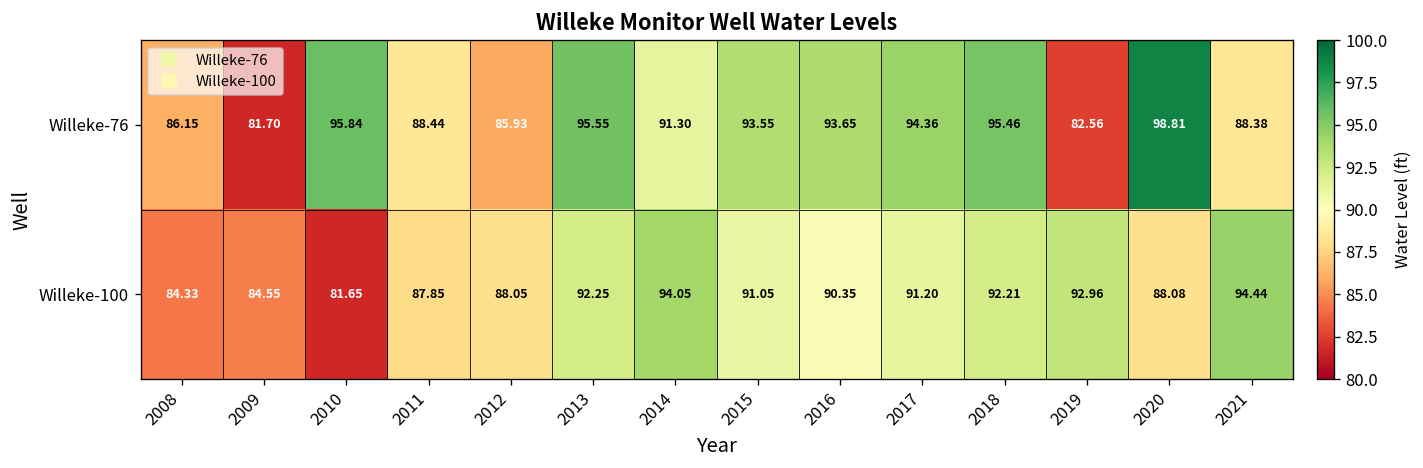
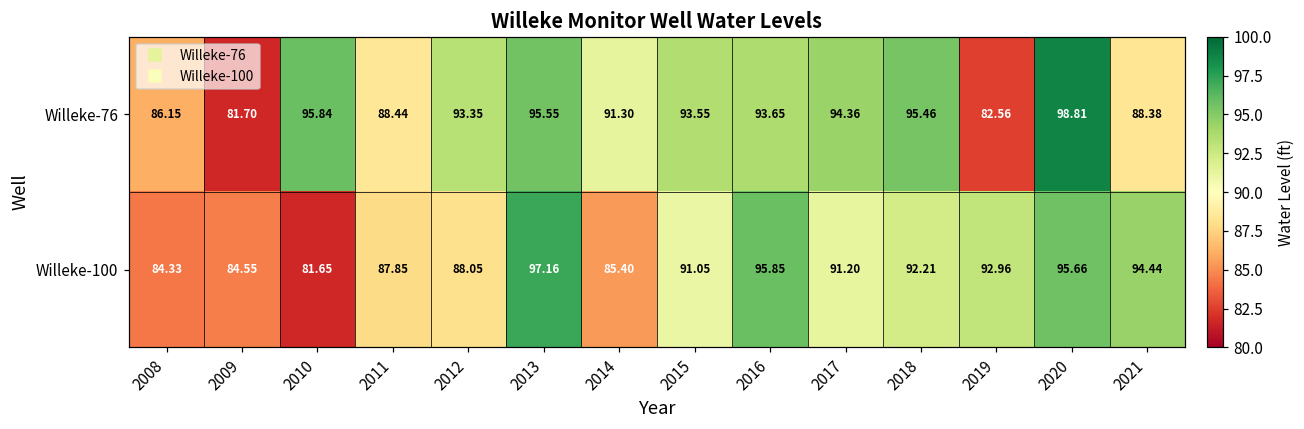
  {
    "Willeke-76": {
      "2008": 86.15,
      "2009": 81.70,
      "2010": 95.84,
      "2011": 88.44,
-     "2012": 85.93,
+     "2012": 93.35,
      "2013": 95.55,
      "2014": 91.30,
      "2015": 93.55,
      "2016": 93.65,
      "2017": 94.36,
      "2018": 95.46,
      "2019": 82.56,
      "2020": 98.81,
      "2021": 88.38
    },
    "Willeke-100": {
      "2008": 84.33,
      "2009": 84.55,
      "2010": 81.65,
      "2011": 87.85,
      "2012": 88.05,
-     "2013": 92.25,
-     "2014": 94.05,
+     "2013": 97.16,
+     "2014": 85.40,
      "2015": 91.05,
-     "2016": 90.35,
+     "2016": 95.85,
      "2017": 91.20,
      "2018": 92.21,
      "2019": 92.96,
-     "2020": 88.08,
+     "2020": 95.66,
      "2021": 94.44
    }
  }
